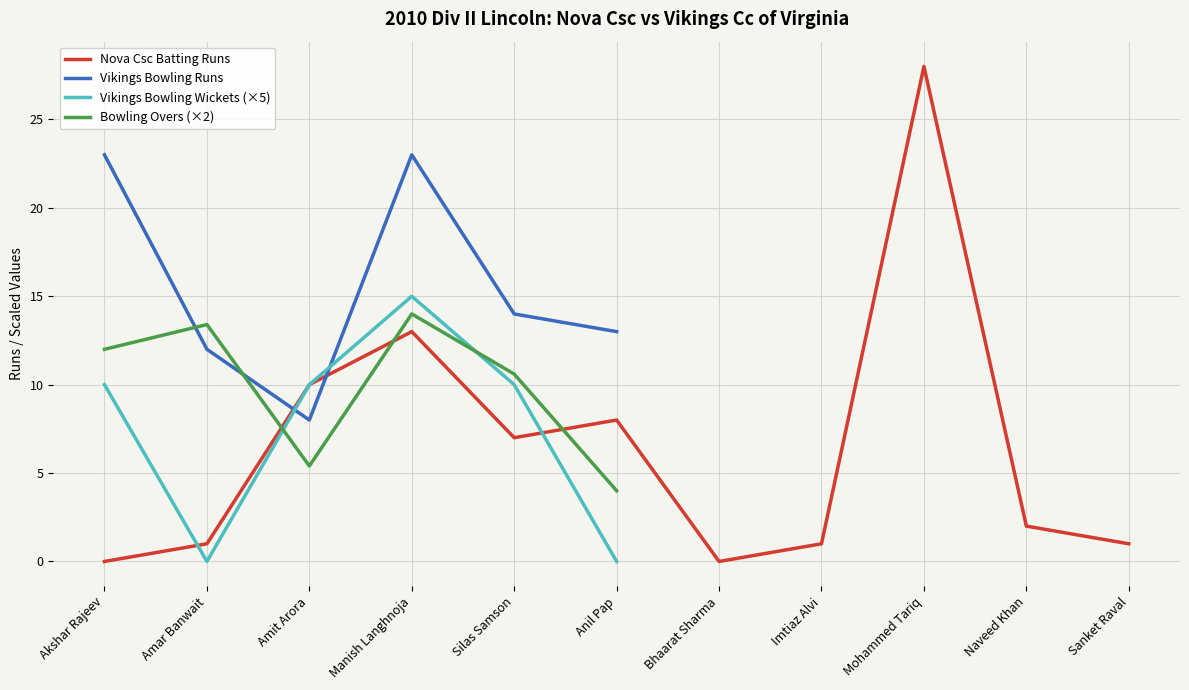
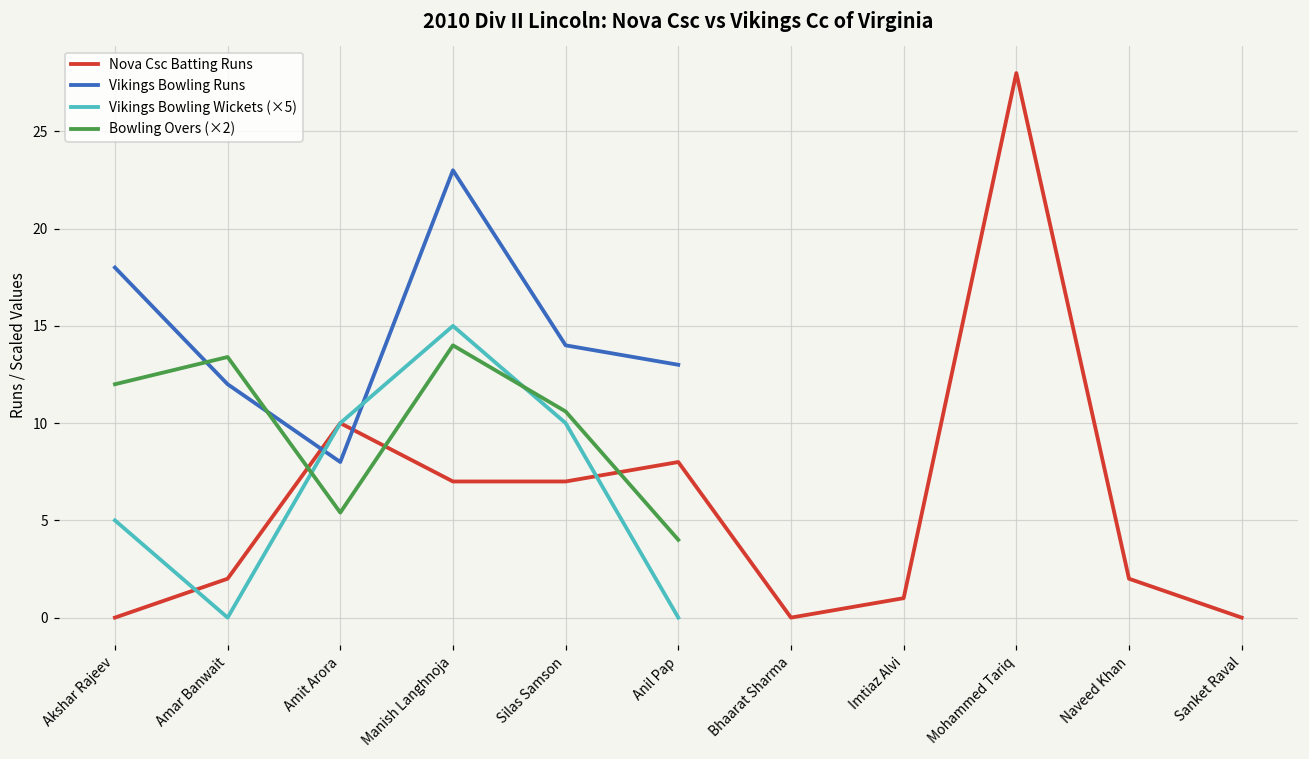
  {
    "Nova Csc Batting Runs": {
      "Akshar Rajeev": 0,
-     "Amar Banwait": 1,
-     "Manish Langhnoja": 13,
+     "Amar Banwait": 2,
+     "Manish Langhnoja": 7,
      "Silas Samson": 7,
      "Anil Pap": 8,
      "Bhaarat Sharma": 0,
      "Imtiaz Alvi": 1,
      "Mohammed Tariq": 28,
      "Naveed Khan": 2,
-     "Sanket Raval": 1
+     "Sanket Raval": 0
    },
    "Vikings Bowling Runs": {
-     "Akshar Rajeev": 23,
+     "Akshar Rajeev": 18,
      "Amar Banwait": 12,
      "Amit Arora": 8,
      "Manish Langhnoja": 23,
      "Silas Samson": 14,
      "Anil Pap": 13
    },
    "Vikings Bowling Wickets (×5)": {
-     "Akshar Rajeev": 10.0,
+     "Akshar Rajeev": 5.0,
      "Amar Banwait": 0.0,
      "Manish Langhnoja": 15.0,
      "Silas Samson": 10.0,
      "Anil Pap": 0.0
    },
    "Bowling Overs (×2)": {
      "Akshar Rajeev": 12.0,
      "Amar Banwait": 13.4,
      "Amit Arora": 5.4,
      "Manish Langhnoja": 14.0,
      "Silas Samson": 10.6,
      "Anil Pap": 4.0
    }
  }
